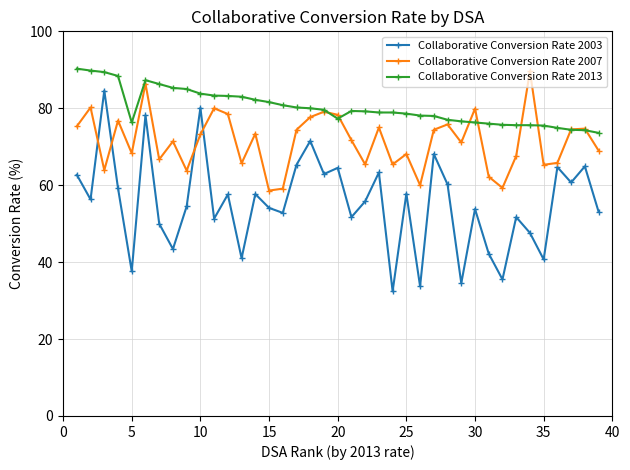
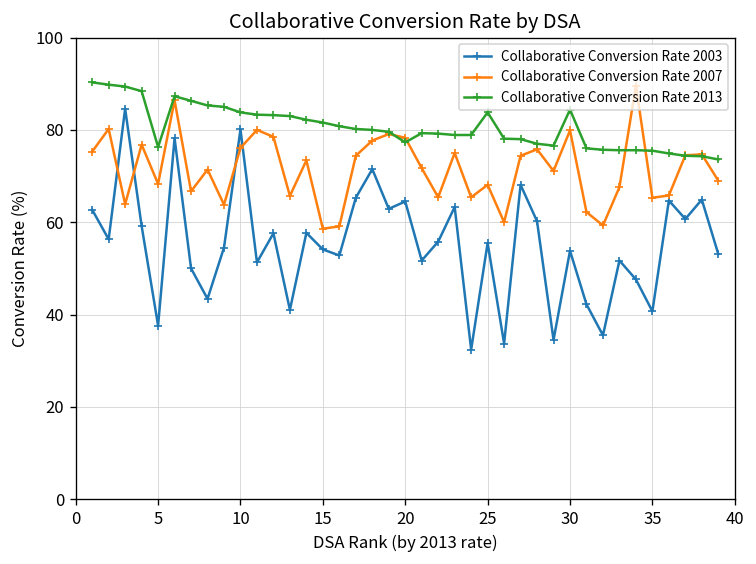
  {
    "Collaborative Conversion Rate 2003": {
      "5": 38,
      "10": 80,
      "15": 54,
      "20": 65,
-     "25": 58,
+     "25": 56,
      "30": 54,
      "35": 41
    },
    "Collaborative Conversion Rate 2007": {
      "5": 68,
-     "10": 73,
+     "10": 76,
      "15": 59,
      "20": 78,
      "25": 68,
      "30": 80,
      "35": 65
    },
    "Collaborative Conversion Rate 2013": {
      "5": 76,
      "10": 84,
      "15": 82,
      "20": 77,
-     "25": 79,
-     "30": 76,
+     "25": 84,
+     "30": 84,
      "35": 76
    }
  }
